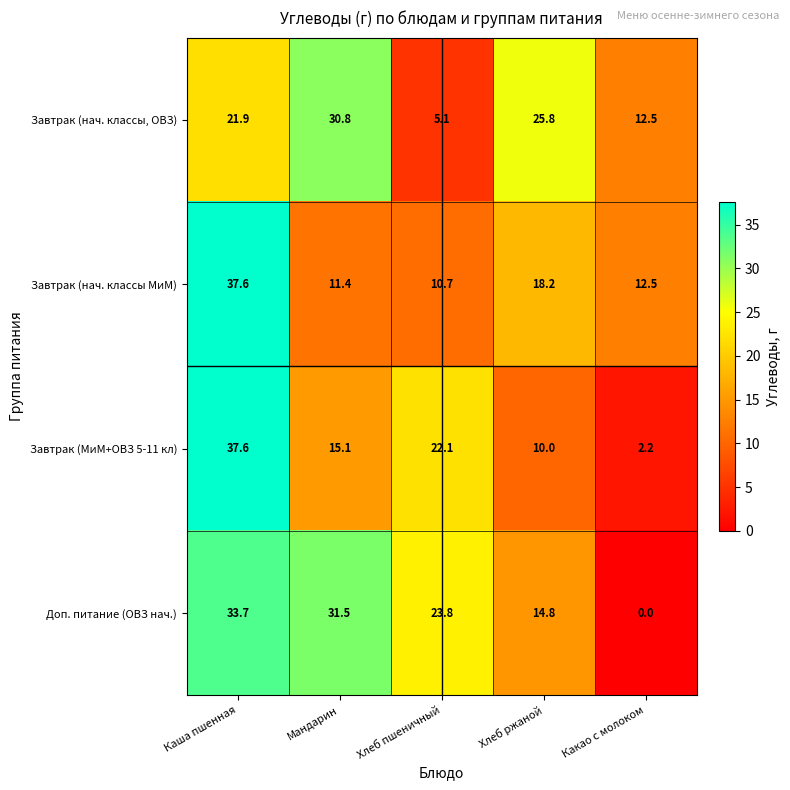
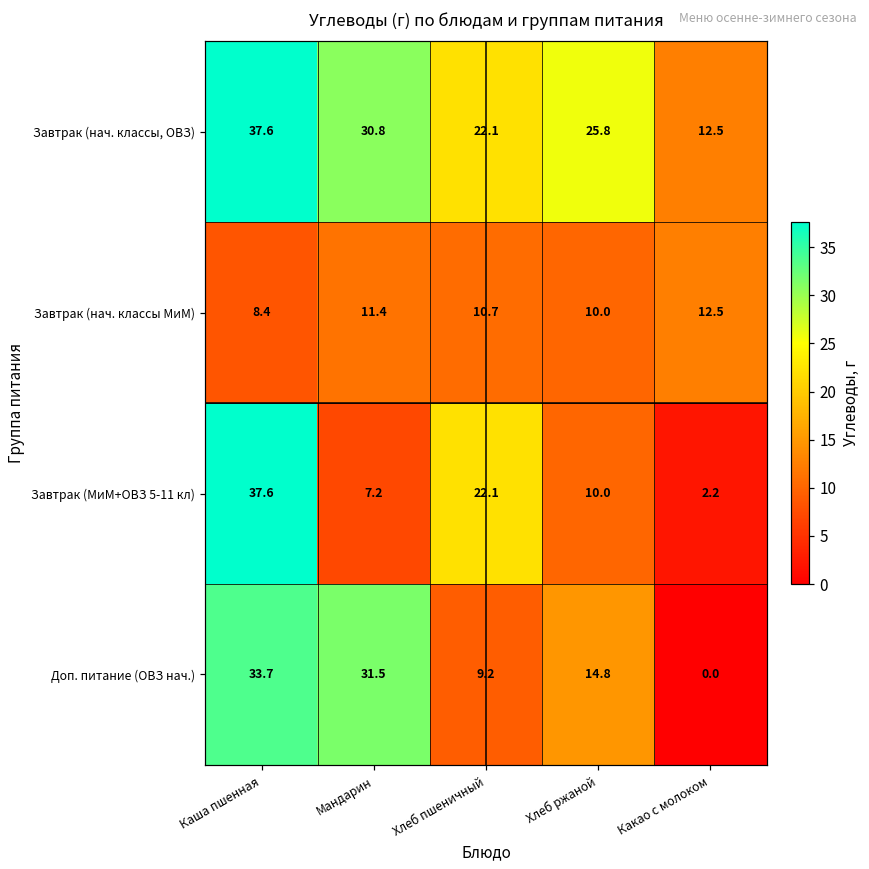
  {
    "Завтрак (нач. классы, ОВЗ)": {
-     "Каша пшенная": 21.9,
+     "Каша пшенная": 37.6,
      "Мандарин": 30.8,
-     "Хлеб пшеничный": 5.1,
+     "Хлеб пшеничный": 22.1,
      "Хлеб ржаной": 25.8,
      "Какао с молоком": 12.5
    },
    "Завтрак (нач. классы МиМ)": {
-     "Каша пшенная": 37.6,
+     "Каша пшенная": 8.4,
      "Мандарин": 11.4,
      "Хлеб пшеничный": 10.7,
-     "Хлеб ржаной": 18.2,
+     "Хлеб ржаной": 10.0,
      "Какао с молоком": 12.5
    },
    "Завтрак (МиМ+ОВЗ 5-11 кл)": {
      "Каша пшенная": 37.6,
-     "Мандарин": 15.1,
+     "Мандарин": 7.2,
      "Хлеб пшеничный": 22.1,
      "Хлеб ржаной": 10.0,
      "Какао с молоком": 2.2
    },
    "Доп. питание (ОВЗ нач.)": {
      "Каша пшенная": 33.7,
      "Мандарин": 31.5,
-     "Хлеб пшеничный": 23.8,
+     "Хлеб пшеничный": 9.2,
      "Хлеб ржаной": 14.8,
      "Какао с молоком": 0.0
    }
  }
